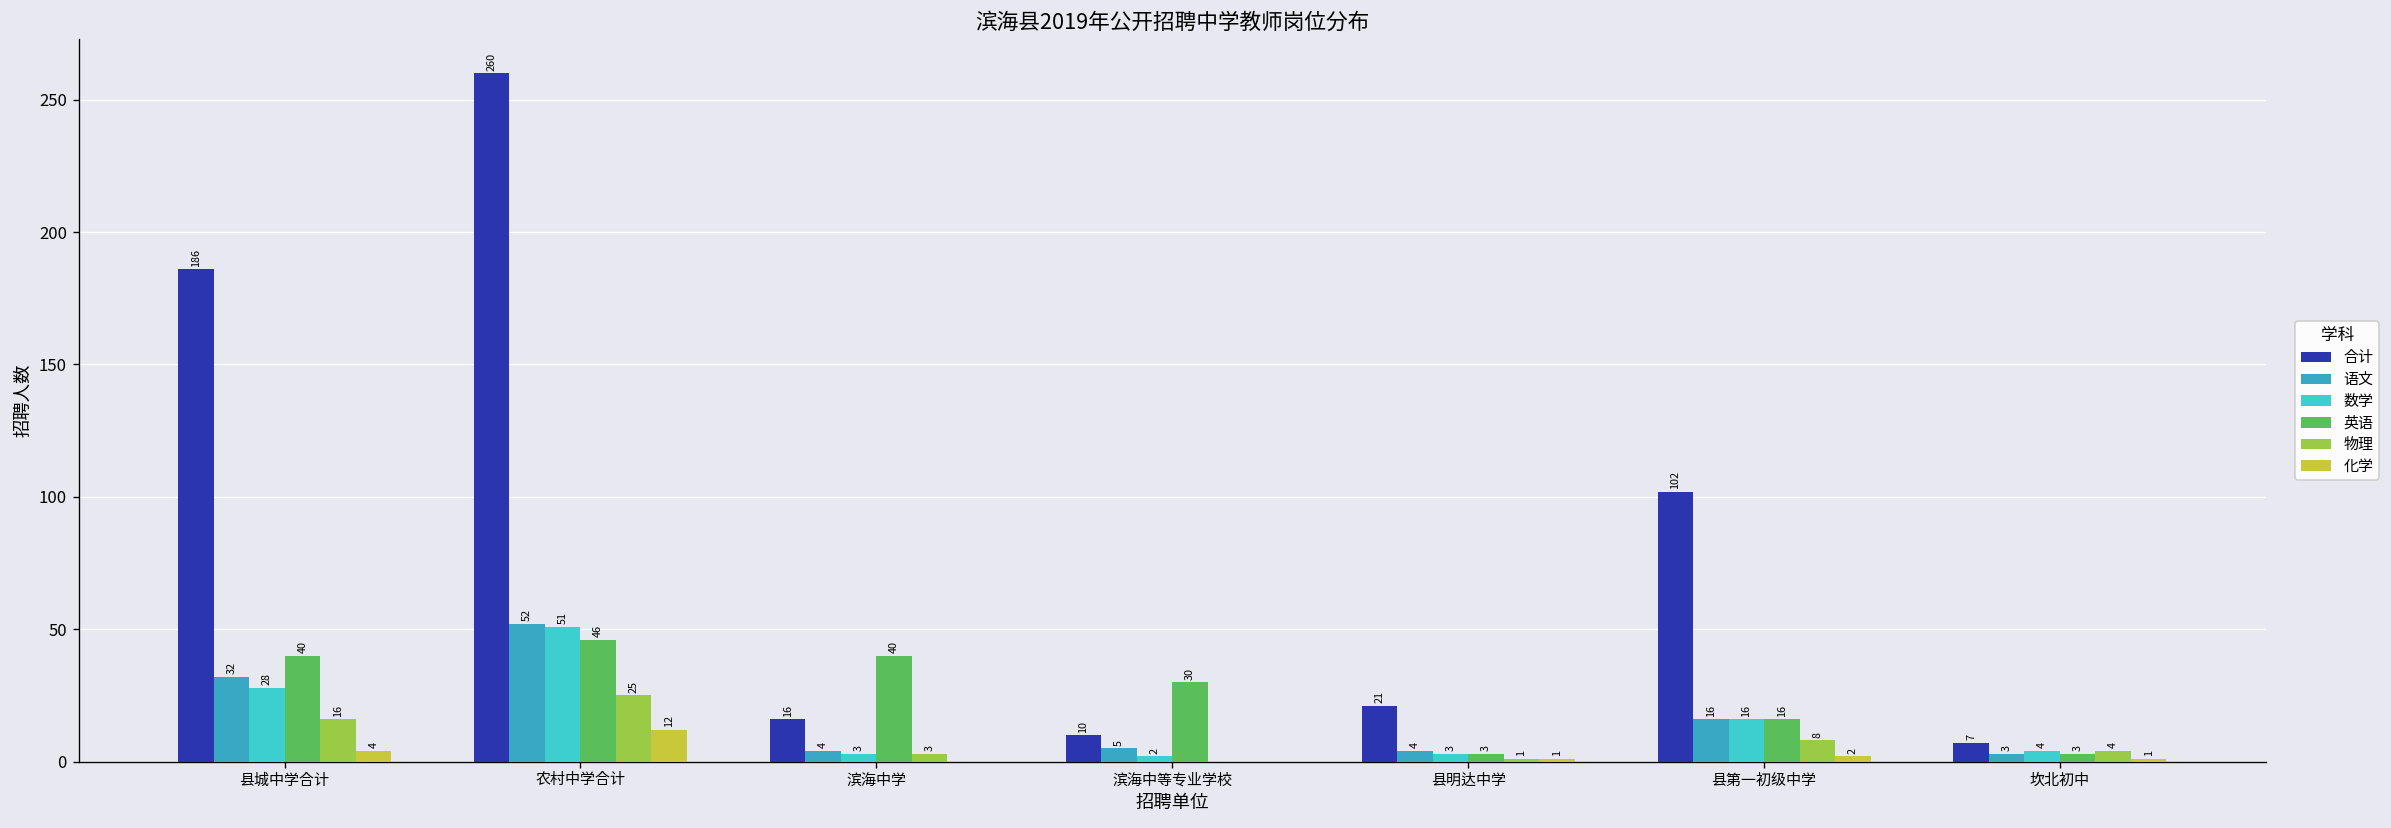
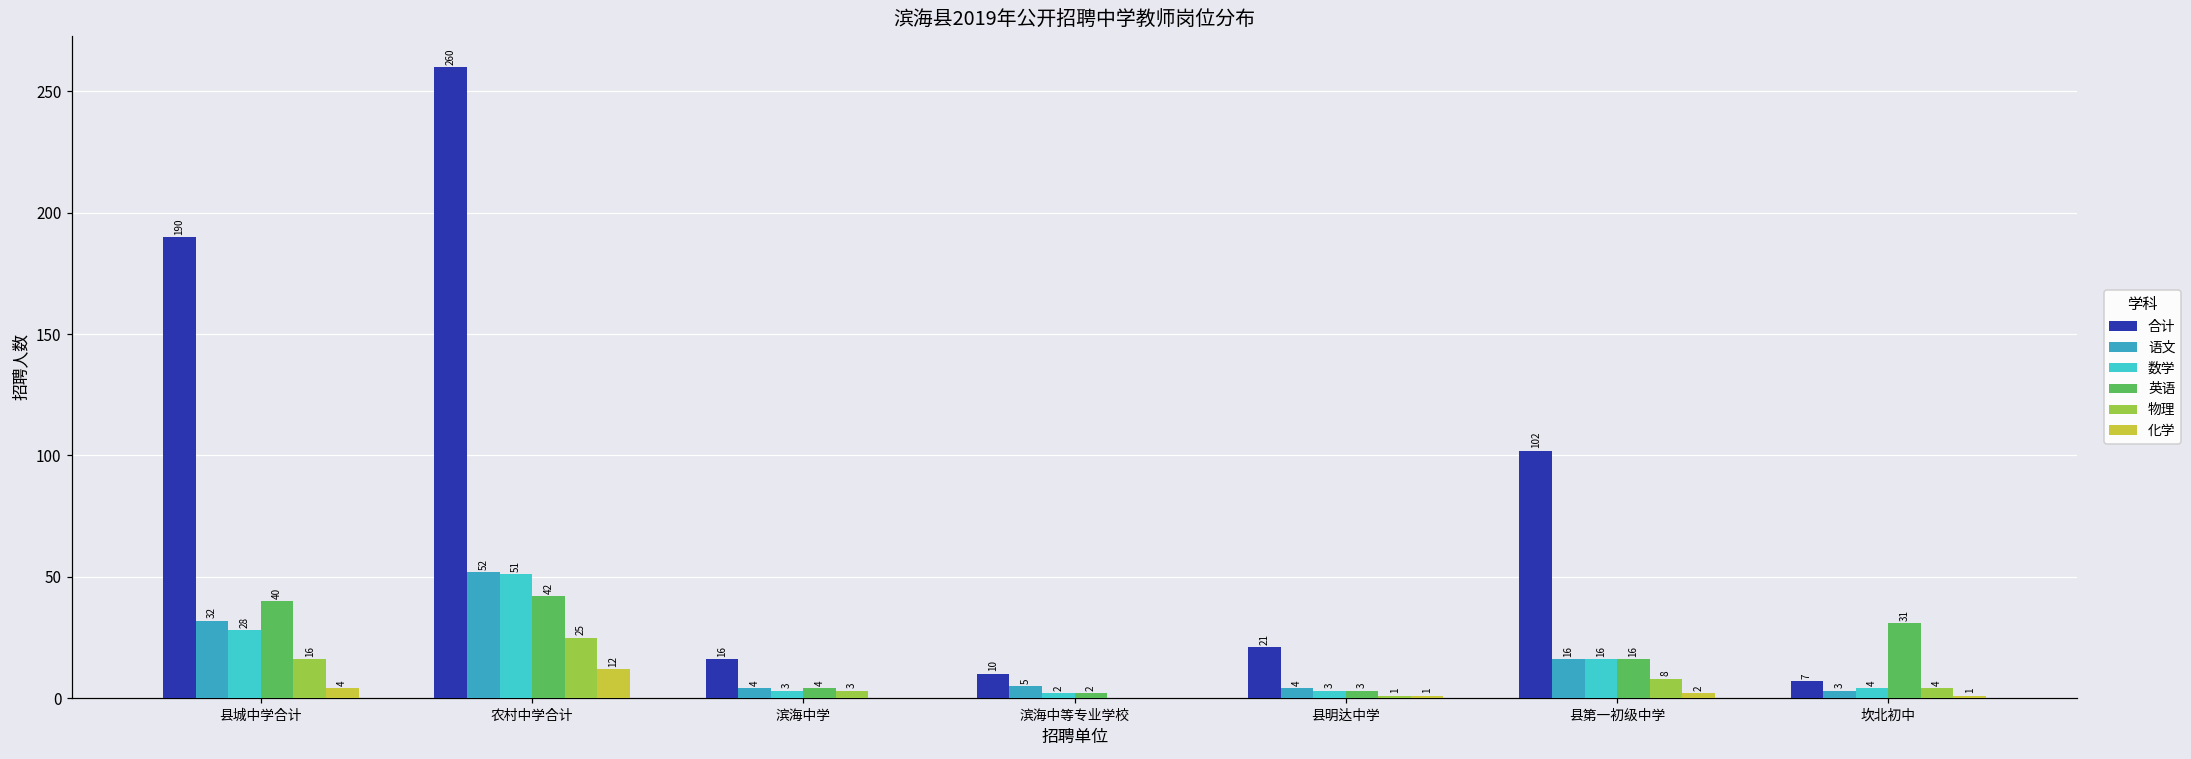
  {
    "合计": {
-     "县城中学合计": 186,
+     "县城中学合计": 190,
      "农村中学合计": 260,
      "滨海中学": 16,
      "滨海中等专业学校": 10,
      "县明达中学": 21,
      "县第一初级中学": 102,
      "坎北初中": 7
    },
    "英语": {
      "县城中学合计": 40,
-     "农村中学合计": 46,
-     "滨海中学": 40,
-     "滨海中等专业学校": 30,
+     "农村中学合计": 42,
+     "滨海中学": 4,
+     "滨海中等专业学校": 2,
      "县明达中学": 3,
      "县第一初级中学": 16,
-     "坎北初中": 3
+     "坎北初中": 31
    }
  }
